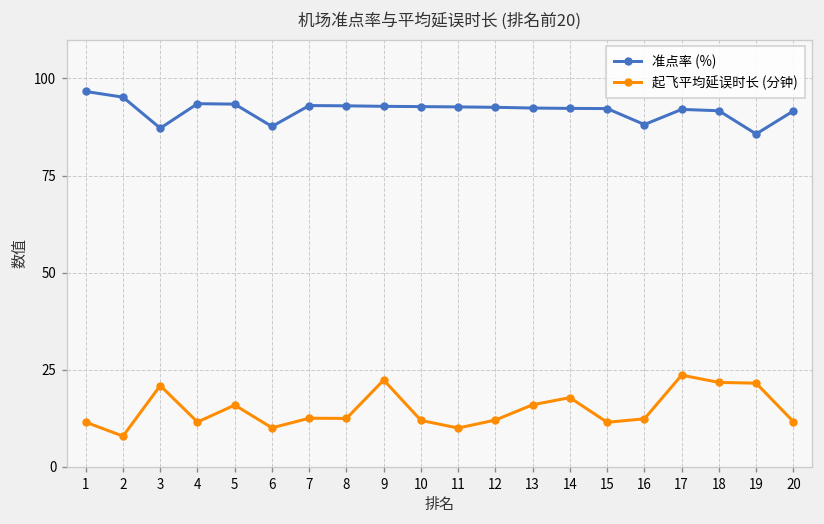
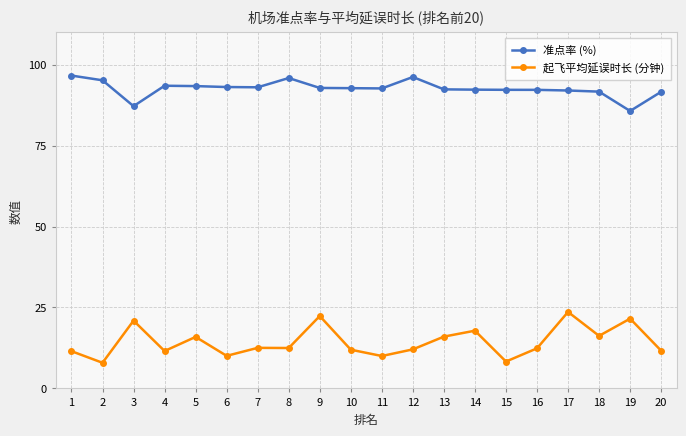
  {
    "准点率 (%)": {
      "1": 97,
      "2": 95,
      "3": 87,
      "4": 93,
      "5": 93,
-     "6": 88,
+     "6": 93,
      "7": 93,
-     "8": 93,
+     "8": 96,
      "9": 93,
      "10": 93,
      "11": 93,
-     "12": 93,
+     "12": 96,
      "13": 92,
      "14": 92,
      "15": 92,
-     "16": 88,
+     "16": 92,
      "17": 92,
      "18": 92,
      "19": 86,
      "20": 92
    },
    "起飞平均延误时长 (分钟)": {
      "1": 12,
      "2": 8,
      "3": 21,
      "4": 12,
      "5": 16,
      "6": 10,
      "7": 13,
      "8": 12,
      "9": 22,
      "10": 12,
      "11": 10,
      "12": 12,
      "13": 16,
      "14": 18,
-     "15": 11,
+     "15": 8,
      "16": 12,
      "17": 24,
-     "18": 22,
+     "18": 16,
      "19": 22,
      "20": 12
    }
  }
